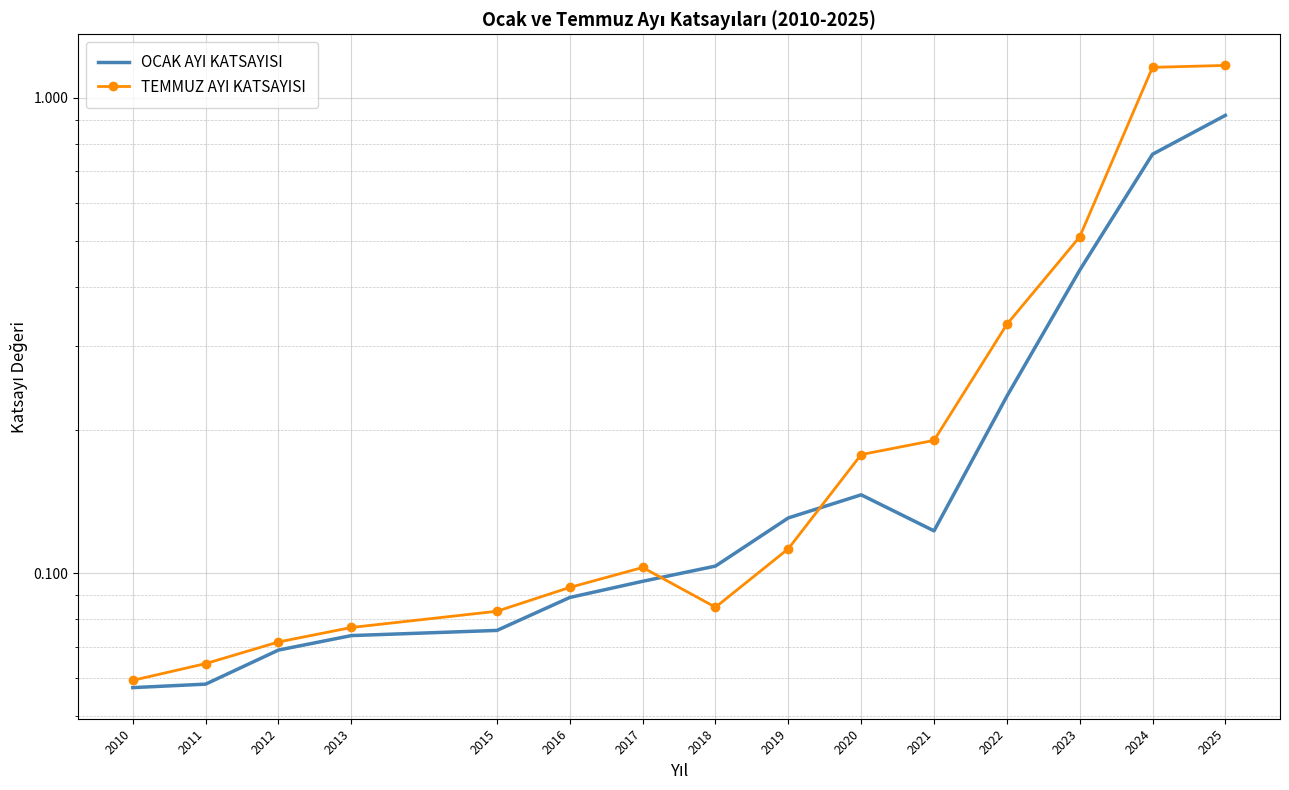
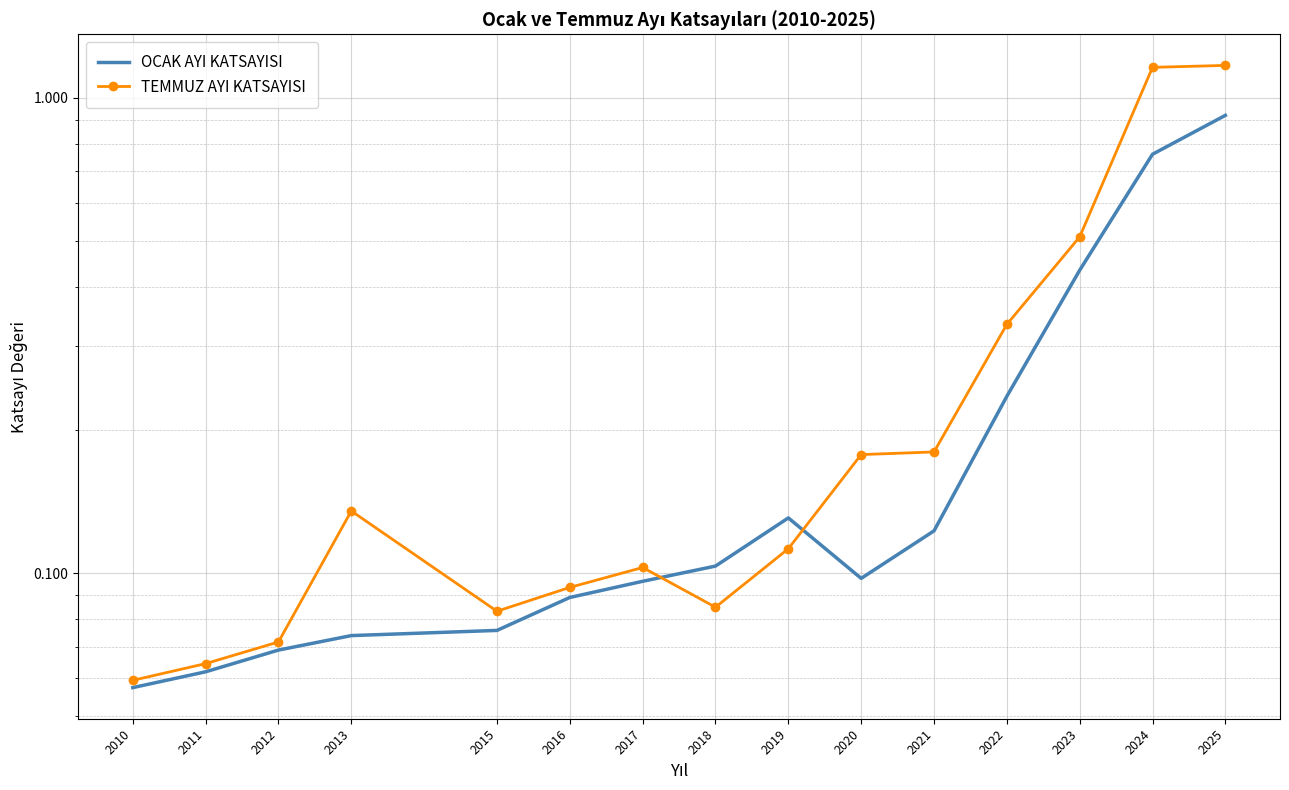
  {
    "OCAK AYI KATSAYISI": {
      "2010": 0.057,
-     "2011": 0.058,
+     "2011": 0.062,
      "2012": 0.069,
      "2013": 0.074,
      "2015": 0.076,
      "2016": 0.089,
      "2017": 0.096,
      "2018": 0.103,
      "2019": 0.131,
-     "2020": 0.146,
+     "2020": 0.097,
      "2021": 0.123,
      "2022": 0.24,
      "2023": 0.43,
      "2024": 0.76,
      "2025": 0.92
    },
    "TEMMUZ AYI KATSAYISI": {
      "2010": 0.059,
      "2011": 0.064,
      "2012": 0.072,
-     "2013": 0.077,
+     "2013": 0.135,
      "2015": 0.083,
      "2016": 0.093,
      "2017": 0.103,
      "2018": 0.085,
      "2019": 0.112,
      "2020": 0.178,
-     "2021": 0.190,
+     "2021": 0.180,
      "2022": 0.33,
      "2023": 0.51,
      "2024": 1.16,
      "2025": 1.17
    }
  }
